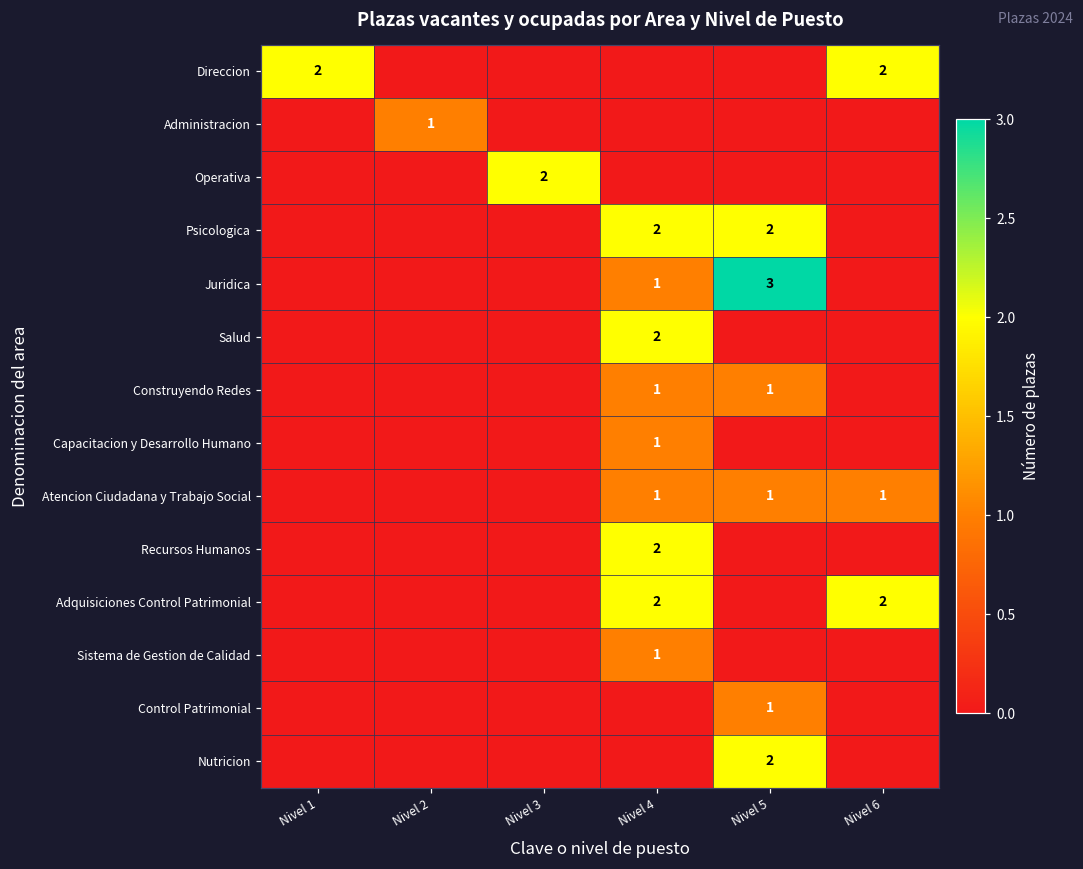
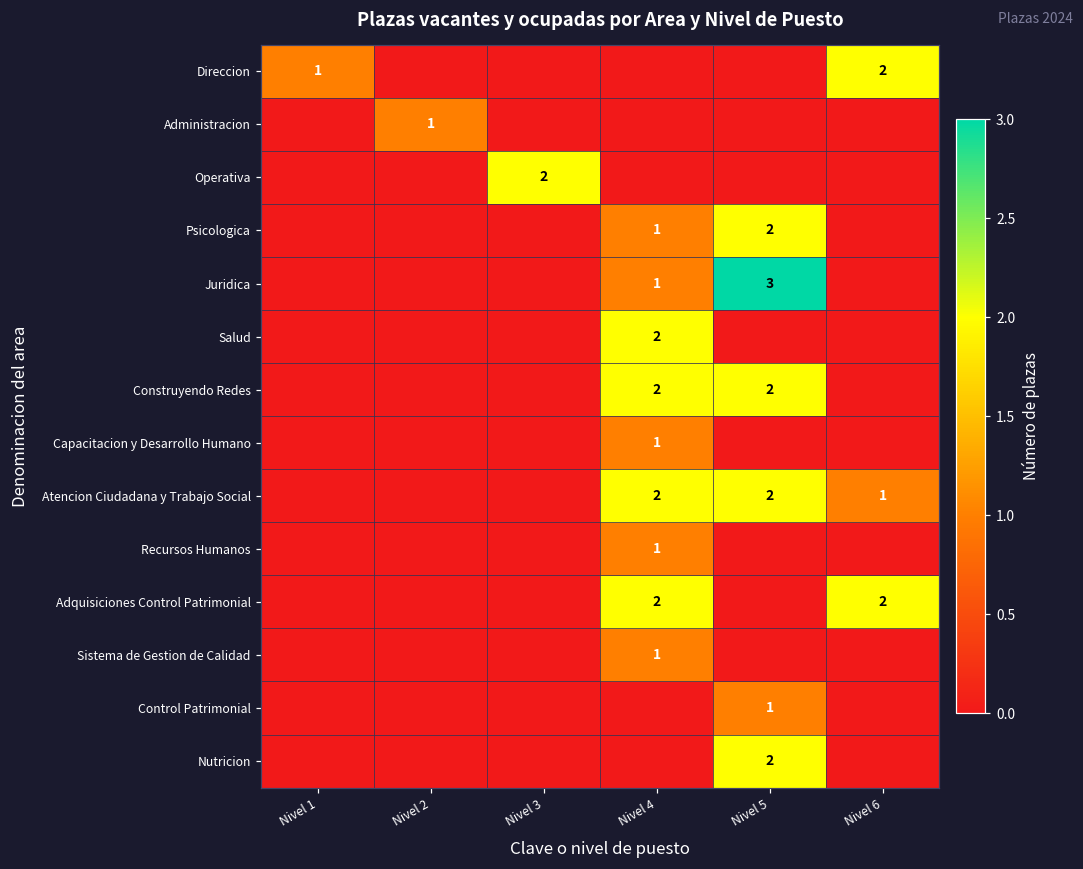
  {
    "Direccion": {
-     "Nivel 1": 2,
+     "Nivel 1": 1,
      "Nivel 6": 2
    },
    "Administracion": {
      "Nivel 2": 1
    },
    "Operativa": {
      "Nivel 3": 2
    },
    "Psicologica": {
-     "Nivel 4": 2,
+     "Nivel 4": 1,
      "Nivel 5": 2
    },
    "Juridica": {
      "Nivel 4": 1,
      "Nivel 5": 3
    },
    "Salud": {
      "Nivel 4": 2
    },
    "Construyendo Redes": {
-     "Nivel 4": 1,
-     "Nivel 5": 1
+     "Nivel 4": 2,
+     "Nivel 5": 2
    },
    "Capacitacion y Desarrollo Humano": {
      "Nivel 4": 1
    },
    "Atencion Ciudadana y Trabajo Social": {
-     "Nivel 4": 1,
-     "Nivel 5": 1,
+     "Nivel 4": 2,
+     "Nivel 5": 2,
      "Nivel 6": 1
    },
    "Recursos Humanos": {
-     "Nivel 4": 2
+     "Nivel 4": 1
    },
    "Adquisiciones Control Patrimonial": {
      "Nivel 4": 2,
      "Nivel 6": 2
    },
    "Sistema de Gestion de Calidad": {
      "Nivel 4": 1
    },
    "Control Patrimonial": {
      "Nivel 5": 1
    },
    "Nutricion": {
      "Nivel 5": 2
    }
  }
